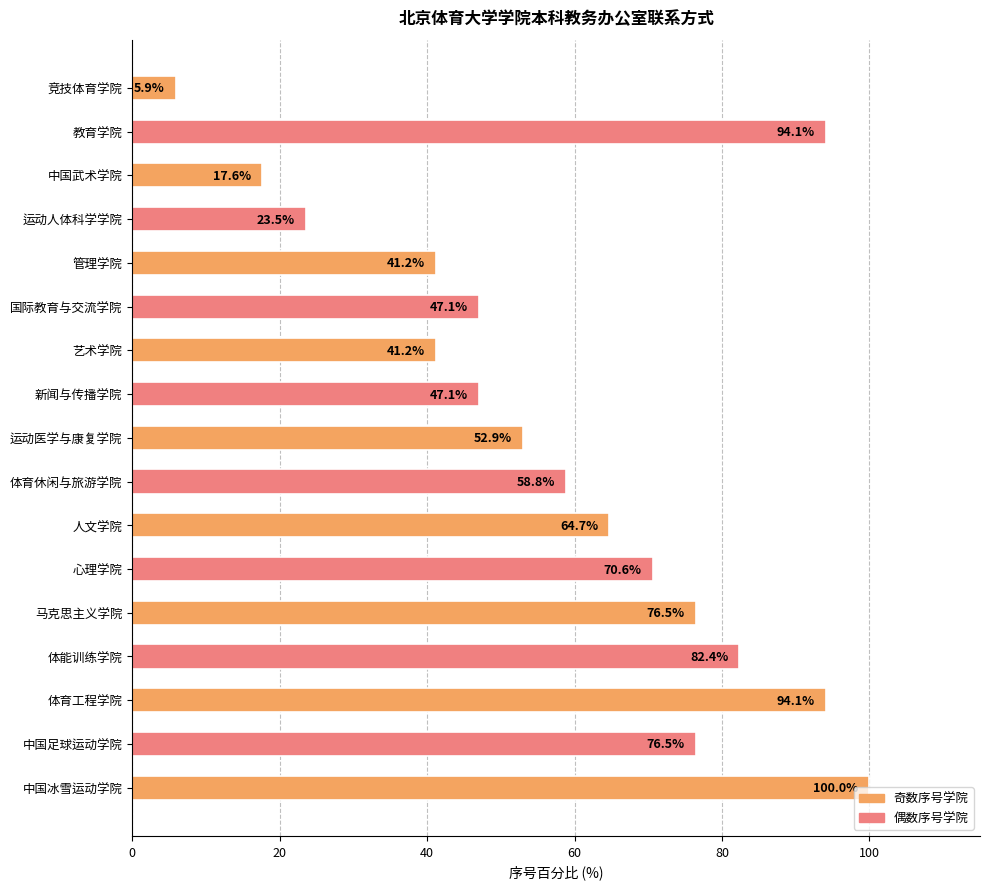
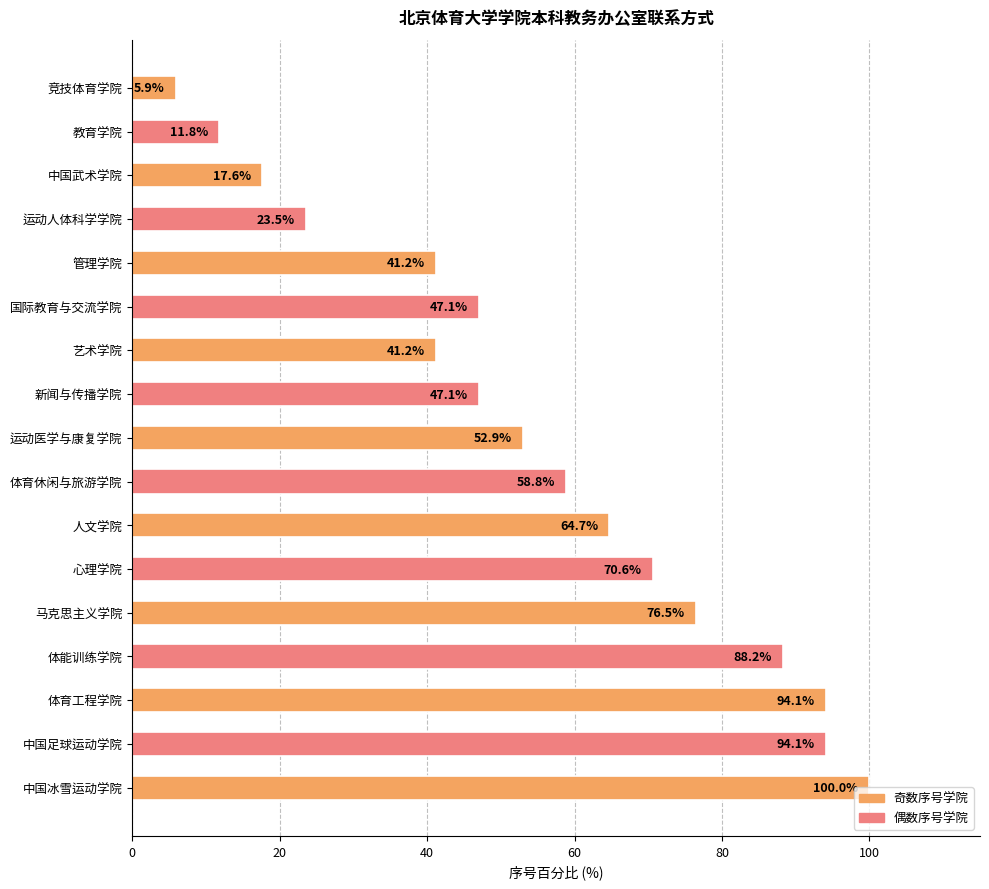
  {
    "竞技体育学院": "5.9%",
-   "教育学院": "94.1%",
+   "教育学院": "11.8%",
    "中国武术学院": "17.6%",
    "运动人体科学学院": "23.5%",
    "管理学院": "41.2%",
    "国际教育与交流学院": "47.1%",
    "艺术学院": "41.2%",
    "新闻与传播学院": "47.1%",
    "运动医学与康复学院": "52.9%",
    "体育休闲与旅游学院": "58.8%",
    "人文学院": "64.7%",
    "心理学院": "70.6%",
    "马克思主义学院": "76.5%",
-   "体能训练学院": "82.4%",
+   "体能训练学院": "88.2%",
    "体育工程学院": "94.1%",
-   "中国足球运动学院": "76.5%"
+   "中国足球运动学院": "94.1%"
  }
